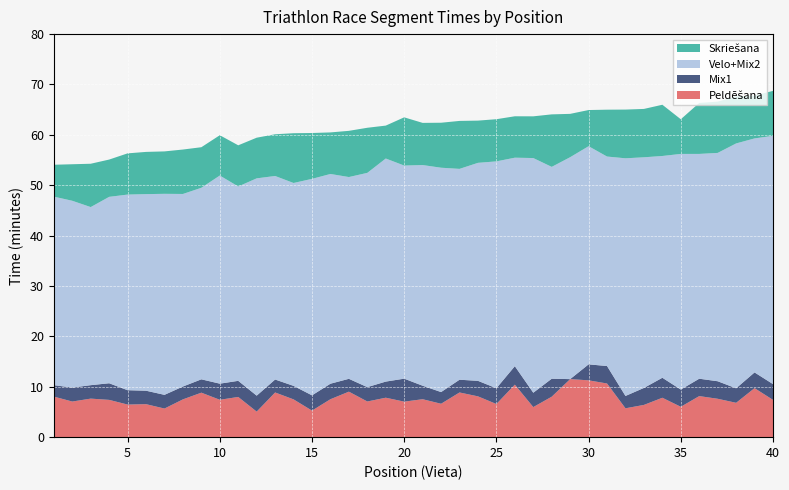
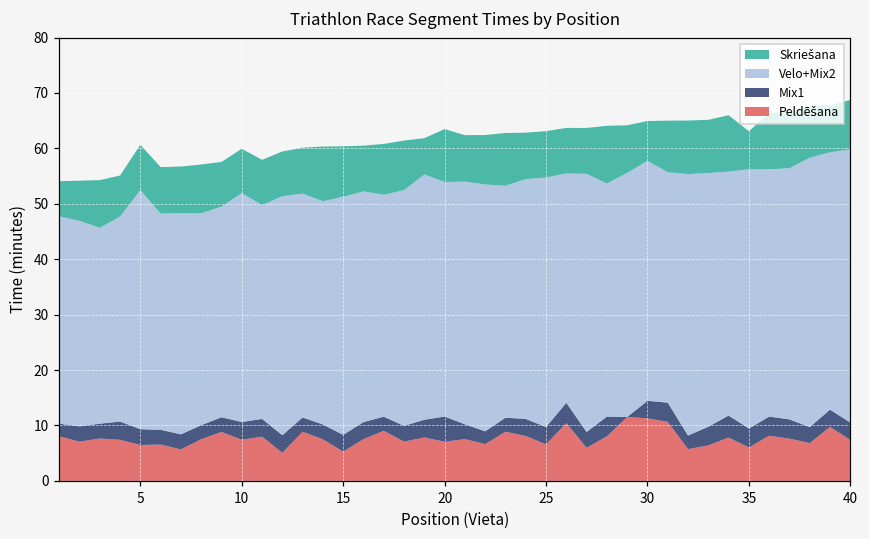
  {
    "Peldēšana": {
      "5": 6,
      "10": 7,
      "15": 5,
      "20": 7,
      "25": 7,
      "30": 11,
      "35": 6,
      "40": 7
    },
    "Mix1": {
      "5": 3,
      "10": 3,
      "15": 3,
      "20": 5,
      "25": 3,
      "30": 3,
      "35": 3,
      "40": 3
    },
    "Velo+Mix2": {
-     "5": 39,
+     "5": 43,
      "10": 41,
      "15": 43,
      "20": 42,
      "25": 45,
      "30": 43,
      "35": 47,
      "40": 49
    },
    "Skriešana": {
      "5": 8,
      "10": 8,
      "15": 9,
      "20": 10,
      "25": 8,
      "30": 7,
      "35": 7,
      "40": 9
    }
  }
